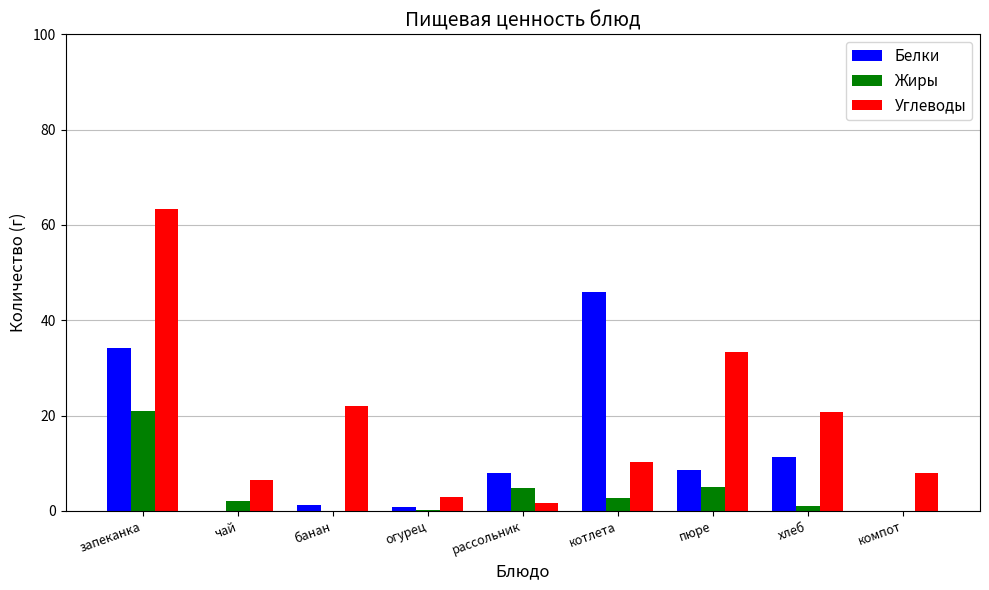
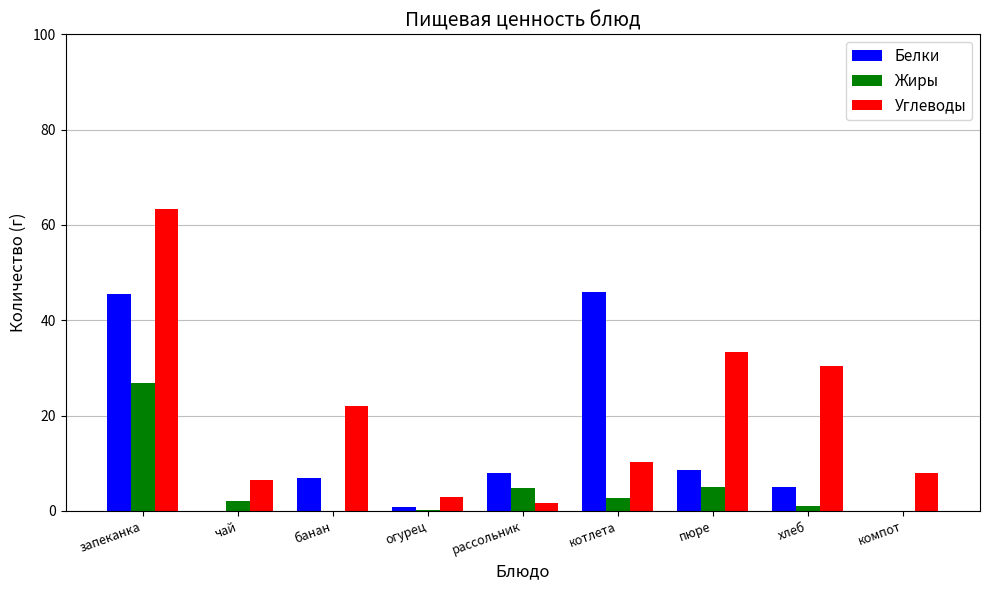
  {
    "Белки": {
-     "запеканка": 34,
+     "запеканка": 46,
      "чай": 0,
-     "банан": 1,
+     "банан": 7,
      "огурец": 1,
      "рассольник": 8,
      "котлета": 46,
      "пюре": 9,
-     "хлеб": 11,
+     "хлеб": 5,
      "компот": 0
    },
    "Жиры": {
-     "запеканка": 21,
+     "запеканка": 27,
      "чай": 2,
      "банан": 0,
      "рассольник": 5,
      "котлета": 3,
      "пюре": 5,
      "хлеб": 1,
      "компот": 0
    },
    "Углеводы": {
      "запеканка": 63,
      "чай": 7,
      "банан": 22,
      "огурец": 3,
      "рассольник": 2,
      "котлета": 10,
      "пюре": 33,
-     "хлеб": 21,
+     "хлеб": 31,
      "компот": 8
    }
  }
